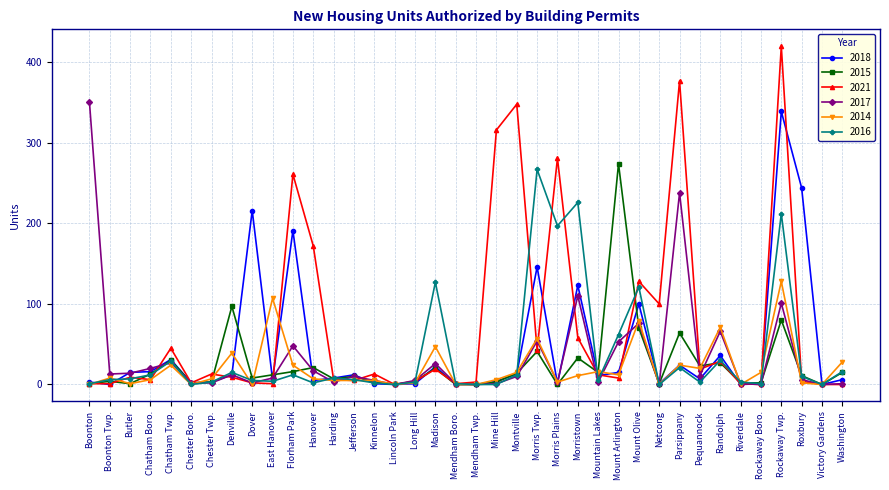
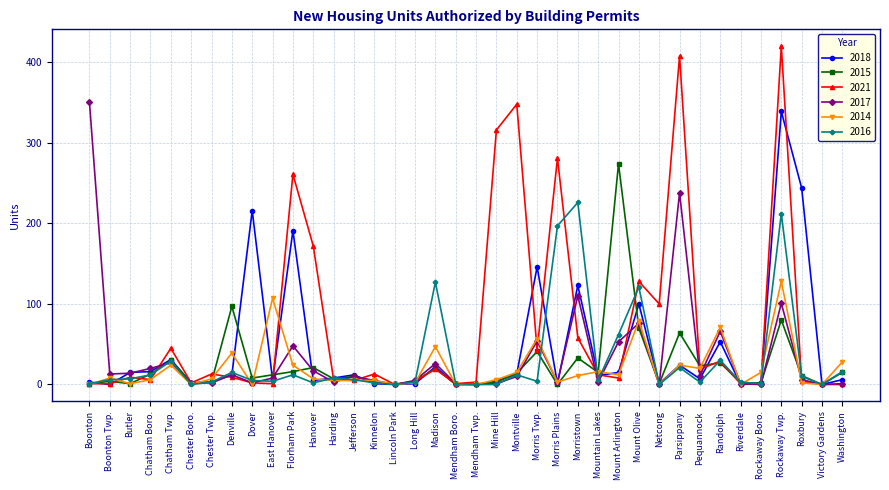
  {
    "2018": {
      "Dover": 220,
      "Florham Park": 190,
      "Morris Twp.": 150,
      "Morristown": 120,
      "Mount Olive": 100,
      "Pequannock": 10,
-     "Randolph": 40,
+     "Randolph": 50,
      "Rockaway Twp.": 340,
      "Roxbury": 240,
      "Washington": 10
    },
    "2015": {
      "Denville": 100,
      "East Hanover": 10,
      "Florham Park": 20,
      "Hanover": 20,
      "Morristown": 30,
      "Mount Arlington": 270,
      "Mount Olive": 70,
      "Parsippany": 60,
      "Rockaway Twp.": 80
    },
    "2021": {
      "Chatham Twp.": 50,
      "Chester Twp.": 10,
      "Florham Park": 260,
      "Hanover": 170,
      "Kinnelon": 10,
      "Mine Hill": 320,
      "Montville": 350,
      "Morris Plains": 280,
      "Morristown": 60,
      "Mount Arlington": 10,
      "Mount Olive": 130,
      "Netcong": 100,
-     "Parsippany": 380,
+     "Parsippany": 410,
      "Rockaway Twp.": 420
    },
    "2017": {
      "Boonton": 350,
      "Boonton Twp.": 10,
      "Chatham Boro.": 20,
      "Florham Park": 50,
      "Hanover": 20,
      "Madison": 30,
      "Morristown": 110,
      "Mount Arlington": 50,
      "Parsippany": 240,
      "Pequannock": 10,
      "Randolph": 70,
      "Rockaway Twp.": 100
    },
    "2014": {
      "Chester Twp.": 10,
      "Denville": 40,
      "East Hanover": 110,
      "Florham Park": 20,
      "Madison": 50,
      "Morristown": 10,
      "Randolph": 70,
      "Rockaway Boro.": 20,
      "Rockaway Twp.": 130,
      "Washington": 30
    },
    "2016": {
      "Florham Park": 10,
      "Madison": 130,
-     "Morris Twp.": 270,
+     "Morris Twp.": 0,
      "Morris Plains": 200,
      "Morristown": 230,
      "Mount Arlington": 60,
      "Mount Olive": 120,
      "Pequannock": 0,
      "Rockaway Twp.": 210
    }
  }
